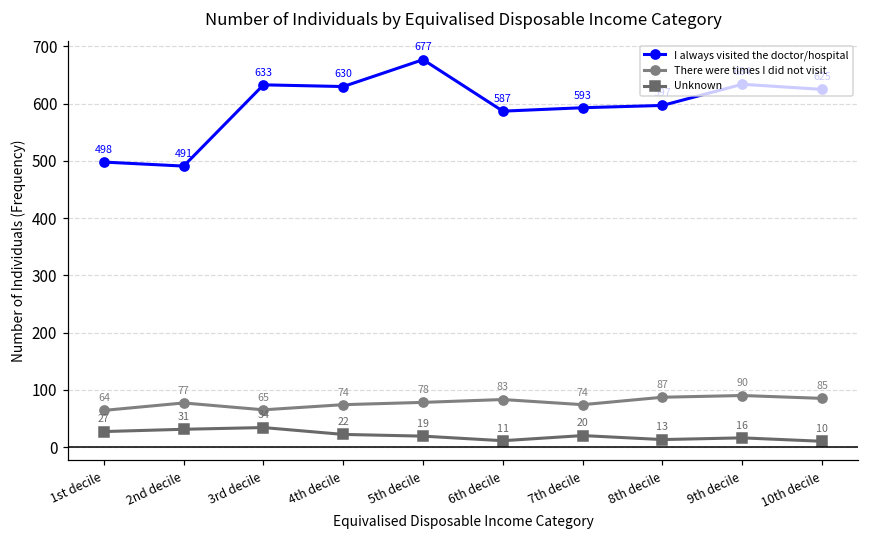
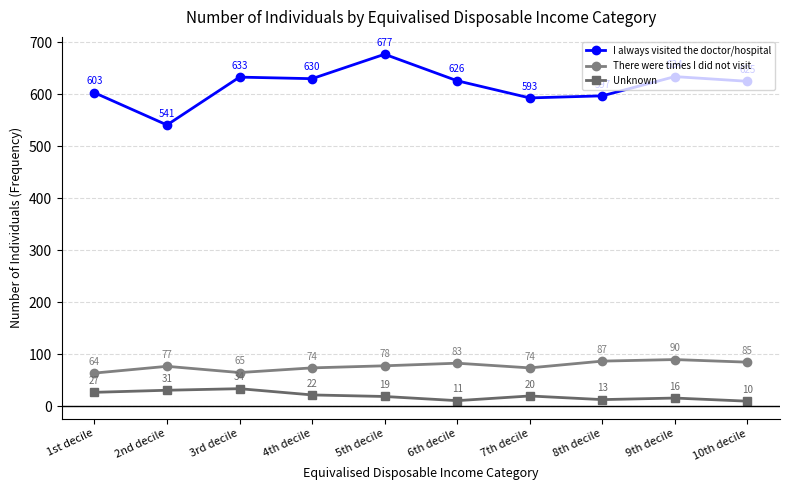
  {
    "I always visited the doctor/hospital": {
-     "1st decile": 498,
-     "2nd decile": 491,
+     "1st decile": 603,
+     "2nd decile": 541,
      "3rd decile": 633,
      "4th decile": 630,
      "5th decile": 677,
-     "6th decile": 587,
+     "6th decile": 626,
      "7th decile": 593
    }
  }
